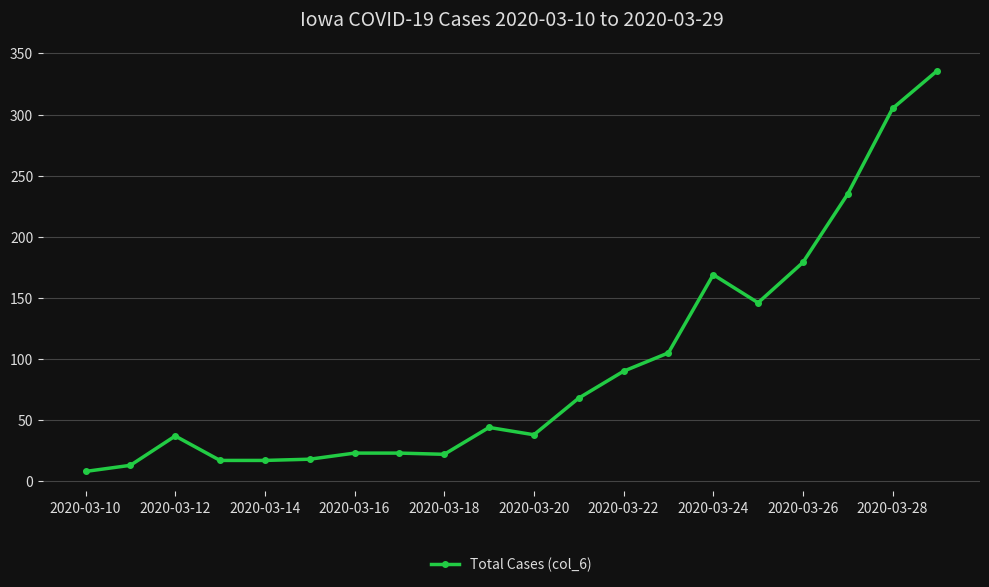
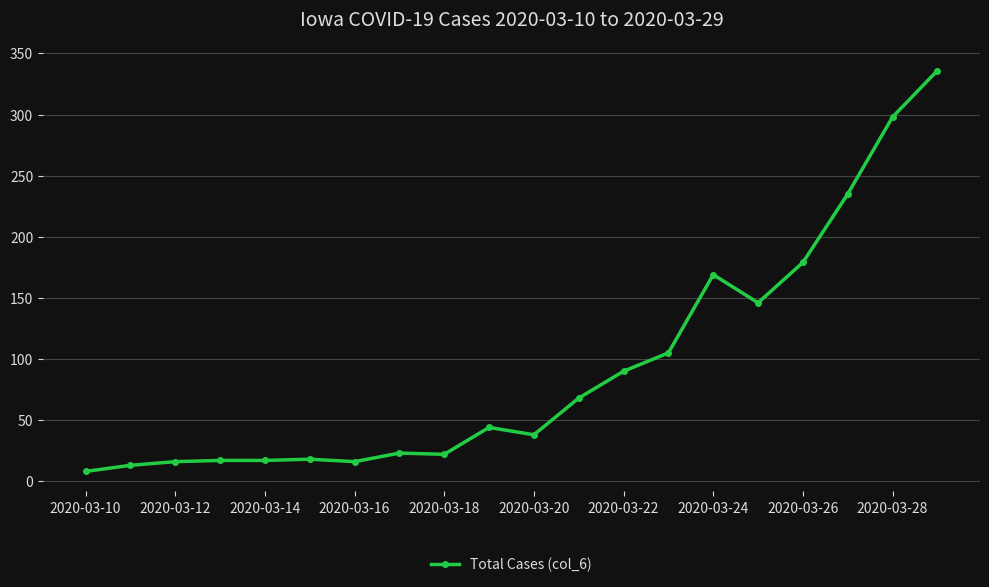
  {
    "2020-03-10": 8,
-   "2020-03-12": 37,
+   "2020-03-12": 16,
    "2020-03-14": 17,
-   "2020-03-16": 23,
+   "2020-03-16": 16,
    "2020-03-18": 22,
    "2020-03-20": 38,
    "2020-03-22": 90,
    "2020-03-24": 169,
    "2020-03-26": 179,
-   "2020-03-28": 305
+   "2020-03-28": 298
  }
